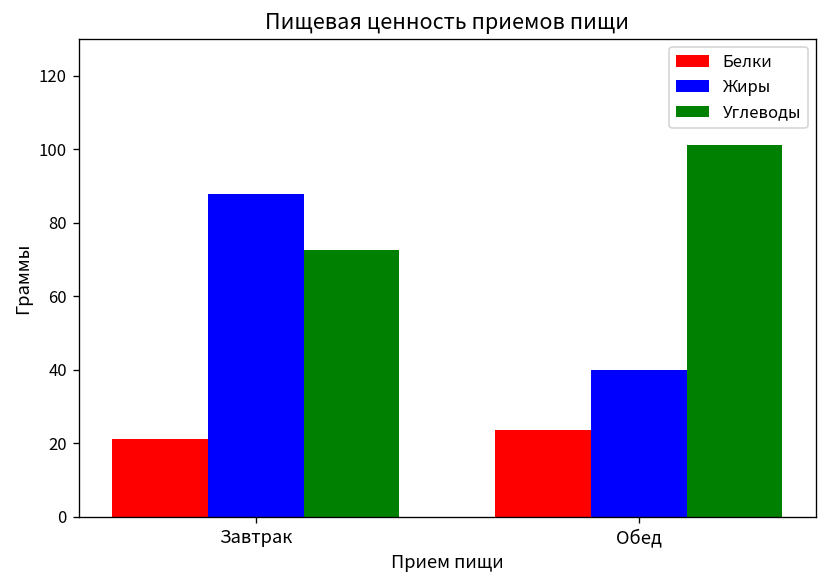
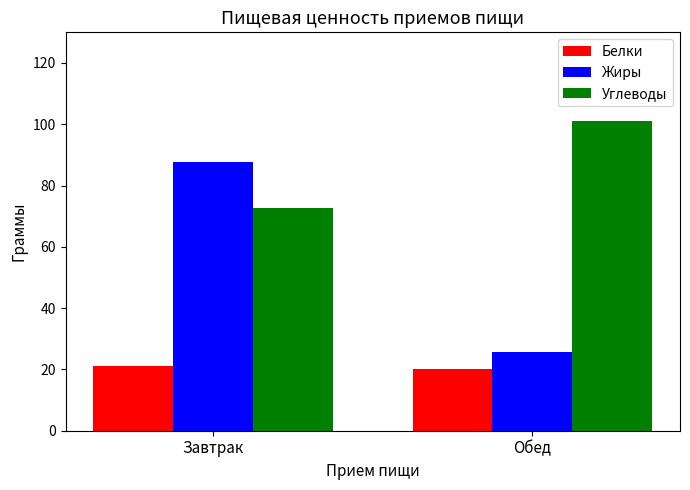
  {
    "Белки": {
      "Завтрак": 21,
-     "Обед": 24
+     "Обед": 20
    },
    "Жиры": {
      "Завтрак": 88,
-     "Обед": 40
+     "Обед": 26
    },
    "Углеводы": {
      "Завтрак": 73,
      "Обед": 101
    }
  }
